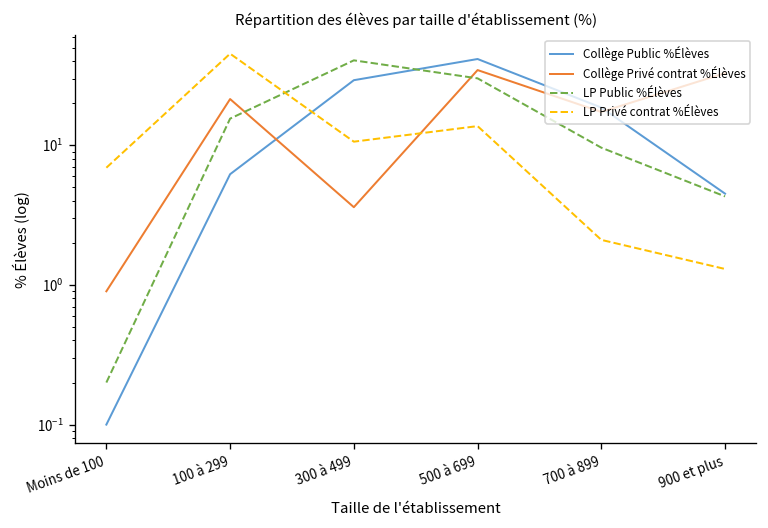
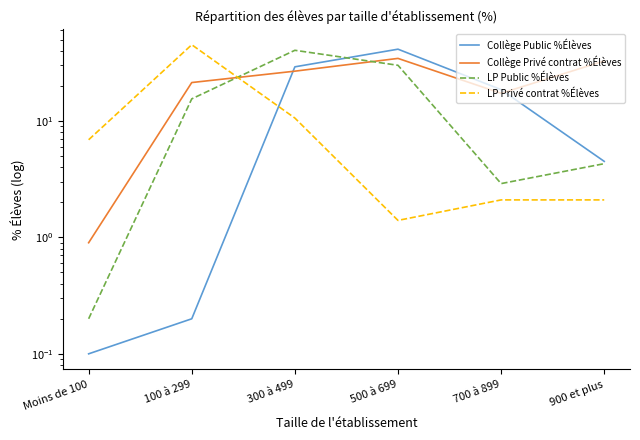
  {
    "Collège Public %Élèves": {
      "Moins de 100": 0.1,
-     "100 à 299": 6,
+     "100 à 299": 0.2,
      "300 à 499": 29,
      "500 à 699": 41
    },
    "Collège Privé contrat %Élèves": {
      "Moins de 100": 0.9,
      "100 à 299": 21,
-     "300 à 499": 3.6,
+     "300 à 499": 27,
      "500 à 699": 35
    },
    "LP Public %Élèves": {
      "Moins de 100": 0.2,
      "100 à 299": 16,
      "300 à 499": 41,
      "500 à 699": 30,
-     "700 à 899": 10
+     "700 à 899": 2.9
    },
    "LP Privé contrat %Élèves": {
      "Moins de 100": 7,
      "100 à 299": 45,
      "300 à 499": 11,
-     "500 à 699": 14,
+     "500 à 699": 1.4,
      "700 à 899": 2.1,
-     "900 et plus": 1.3
+     "900 et plus": 2.1
    }
  }
